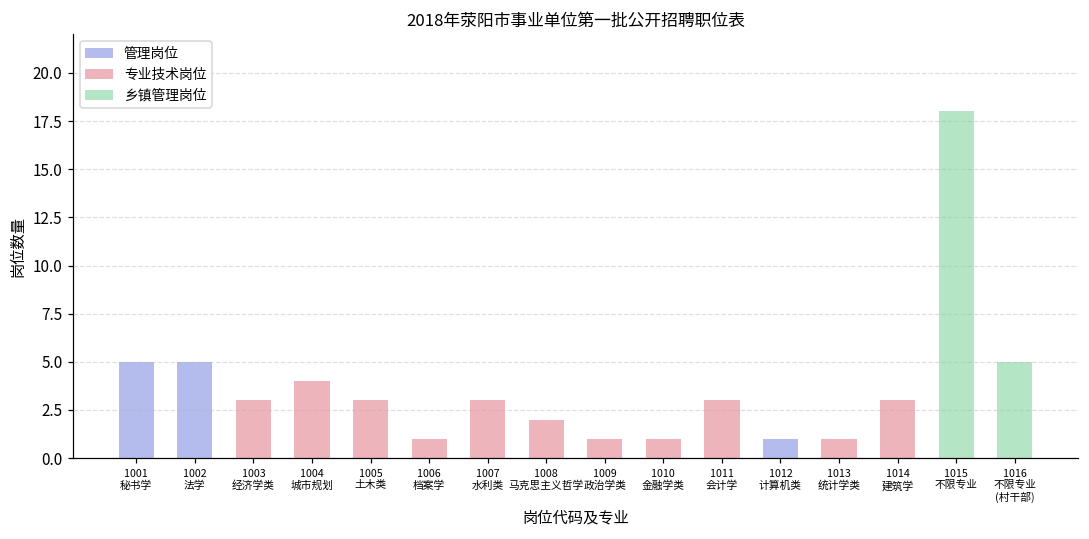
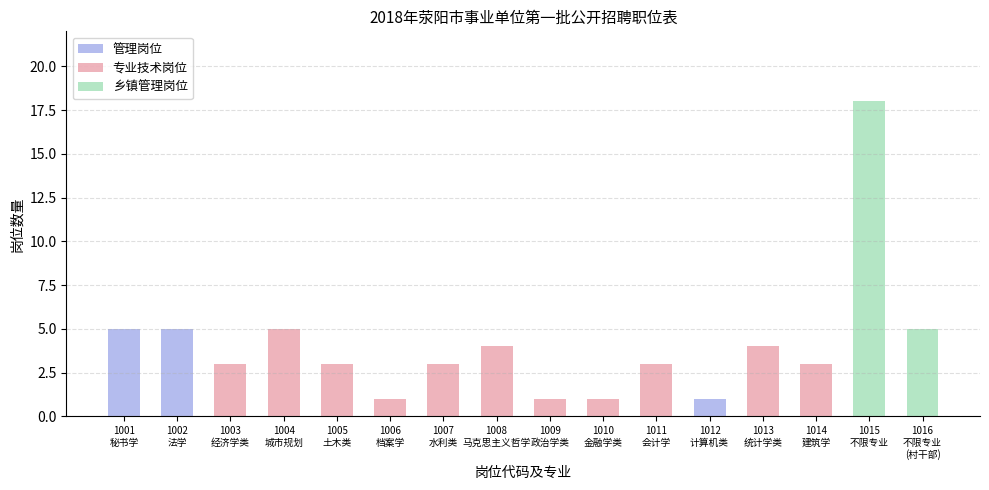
  {
    "管理岗位": {
      "1001 秘书学": 5,
      "1002 法学": 5,
      "1003 经济学类": 0,
      "1004 城市规划": 0,
      "1005 土木类": 0,
      "1006 档案学": 0,
      "1007 水利类": 0,
      "1008 马克思主义哲学": 0,
      "1009 政治学类": 0,
      "1010 金融学类": 0,
      "1011 会计学": 0,
      "1012 计算机类": 1,
      "1013 统计学类": 0,
      "1014 建筑学": 0,
      "1015 不限专业": 0,
      "1016 不限专业 (村干部)": 0
    },
    "专业技术岗位": {
      "1001 秘书学": 0,
      "1002 法学": 0,
      "1003 经济学类": 3,
-     "1004 城市规划": 4,
+     "1004 城市规划": 5,
      "1005 土木类": 3,
      "1006 档案学": 1,
      "1007 水利类": 3,
-     "1008 马克思主义哲学": 2,
+     "1008 马克思主义哲学": 4,
      "1009 政治学类": 1,
      "1010 金融学类": 1,
      "1011 会计学": 3,
      "1012 计算机类": 0,
-     "1013 统计学类": 1,
+     "1013 统计学类": 4,
      "1014 建筑学": 3,
      "1015 不限专业": 0,
      "1016 不限专业 (村干部)": 0
    },
    "乡镇管理岗位": {
      "1001 秘书学": 0,
      "1002 法学": 0,
      "1003 经济学类": 0,
      "1004 城市规划": 0,
      "1005 土木类": 0,
      "1006 档案学": 0,
      "1007 水利类": 0,
      "1008 马克思主义哲学": 0,
      "1009 政治学类": 0,
      "1010 金融学类": 0,
      "1011 会计学": 0,
      "1012 计算机类": 0,
      "1013 统计学类": 0,
      "1014 建筑学": 0,
      "1015 不限专业": 18,
      "1016 不限专业 (村干部)": 5
    }
  }
